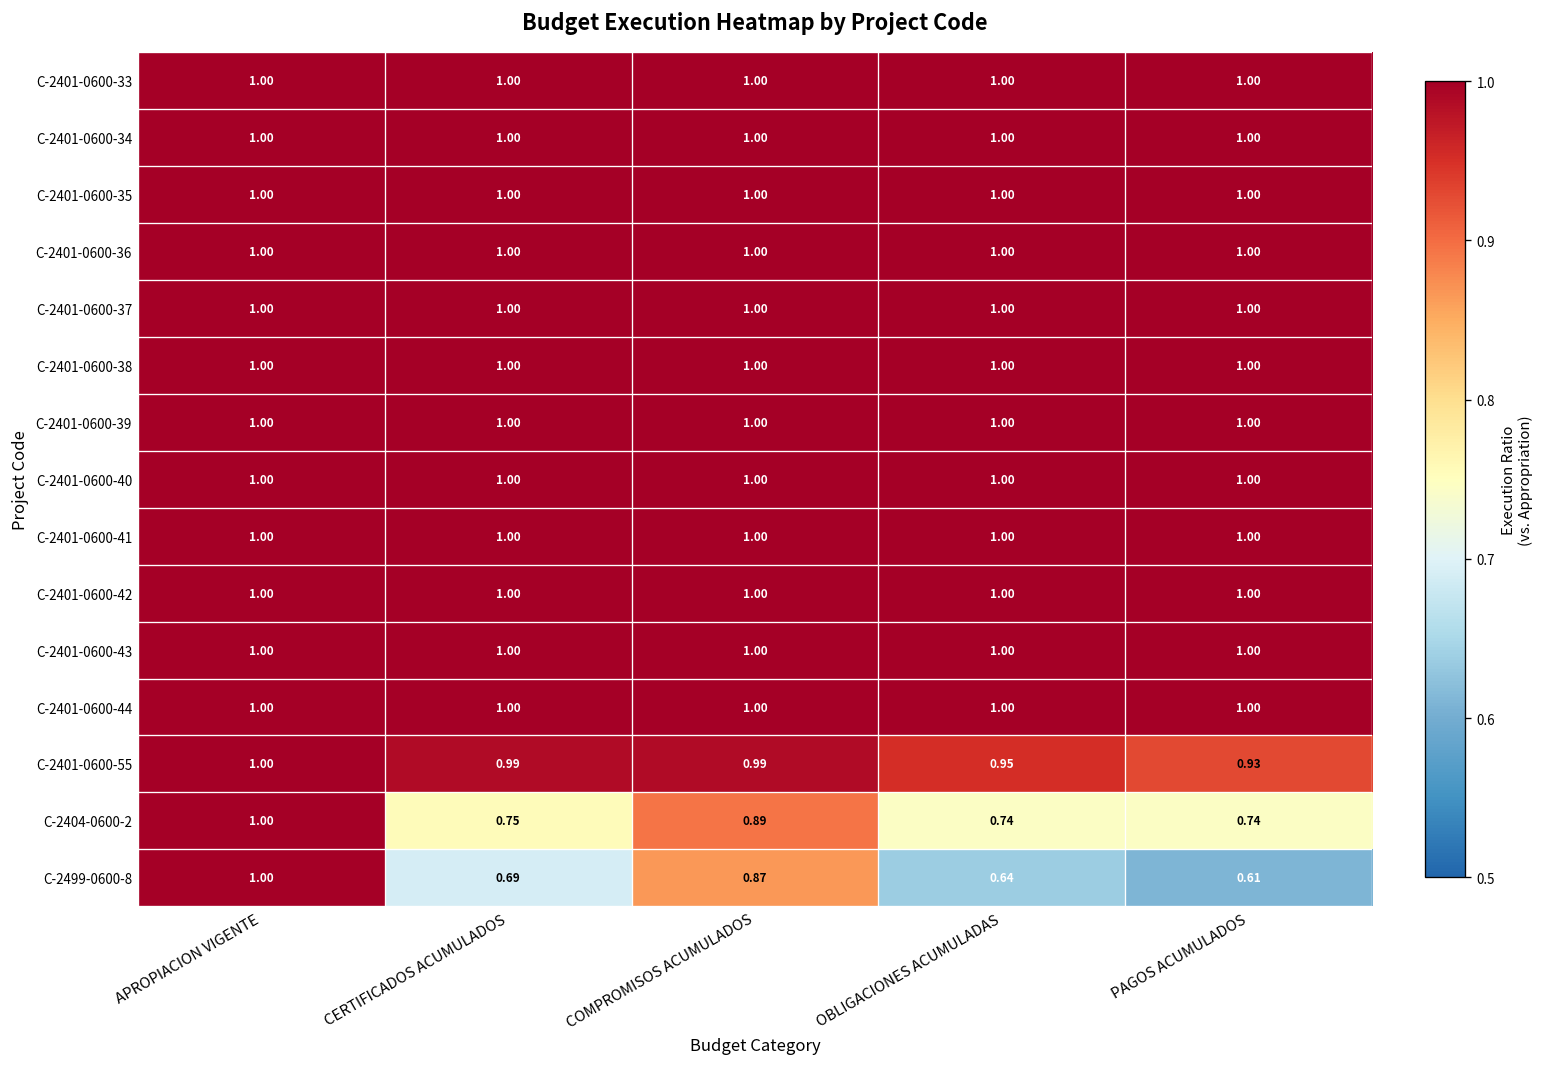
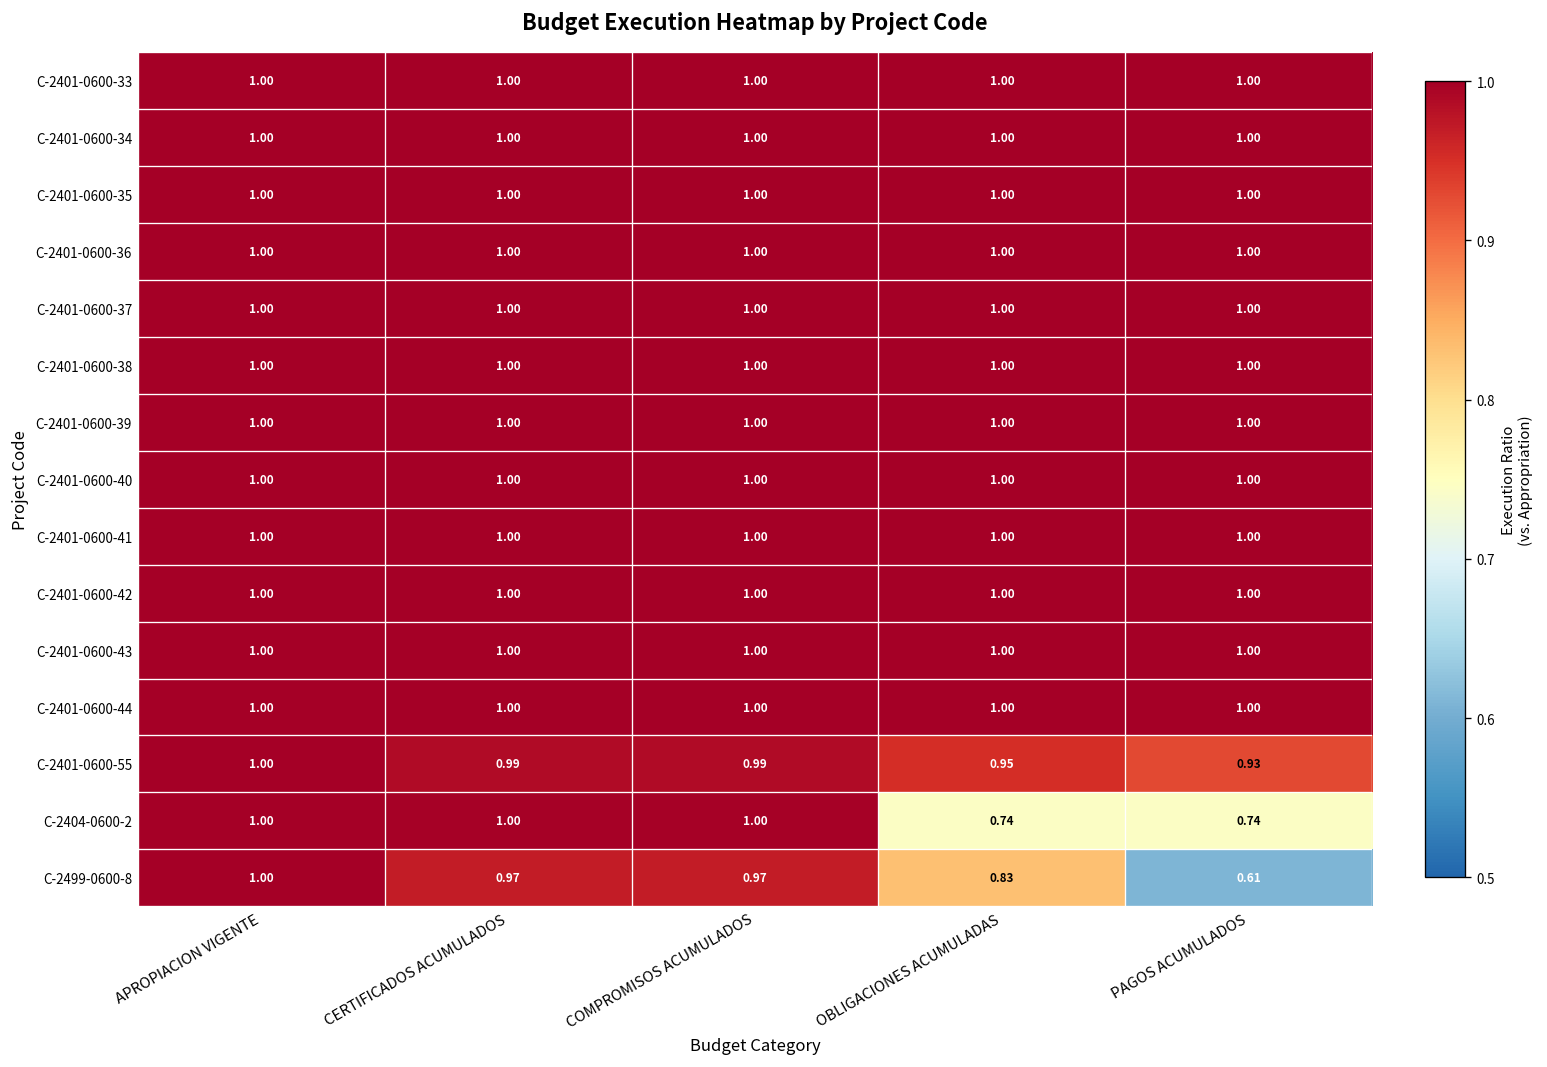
  {
    "C-2401-0600-33": {
      "APROPIACION VIGENTE": 1.00,
      "CERTIFICADOS ACUMULADOS": 1.00,
      "COMPROMISOS ACUMULADOS": 1.00,
      "OBLIGACIONES ACUMULADAS": 1.00,
      "PAGOS ACUMULADOS": 1.00
    },
    "C-2401-0600-34": {
      "APROPIACION VIGENTE": 1.00,
      "CERTIFICADOS ACUMULADOS": 1.00,
      "COMPROMISOS ACUMULADOS": 1.00,
      "OBLIGACIONES ACUMULADAS": 1.00,
      "PAGOS ACUMULADOS": 1.00
    },
    "C-2401-0600-35": {
      "APROPIACION VIGENTE": 1.00,
      "CERTIFICADOS ACUMULADOS": 1.00,
      "COMPROMISOS ACUMULADOS": 1.00,
      "OBLIGACIONES ACUMULADAS": 1.00,
      "PAGOS ACUMULADOS": 1.00
    },
    "C-2401-0600-36": {
      "APROPIACION VIGENTE": 1.00,
      "CERTIFICADOS ACUMULADOS": 1.00,
      "COMPROMISOS ACUMULADOS": 1.00,
      "OBLIGACIONES ACUMULADAS": 1.00,
      "PAGOS ACUMULADOS": 1.00
    },
    "C-2401-0600-37": {
      "APROPIACION VIGENTE": 1.00,
      "CERTIFICADOS ACUMULADOS": 1.00,
      "COMPROMISOS ACUMULADOS": 1.00,
      "OBLIGACIONES ACUMULADAS": 1.00,
      "PAGOS ACUMULADOS": 1.00
    },
    "C-2401-0600-38": {
      "APROPIACION VIGENTE": 1.00,
      "CERTIFICADOS ACUMULADOS": 1.00,
      "COMPROMISOS ACUMULADOS": 1.00,
      "OBLIGACIONES ACUMULADAS": 1.00,
      "PAGOS ACUMULADOS": 1.00
    },
    "C-2401-0600-39": {
      "APROPIACION VIGENTE": 1.00,
      "CERTIFICADOS ACUMULADOS": 1.00,
      "COMPROMISOS ACUMULADOS": 1.00,
      "OBLIGACIONES ACUMULADAS": 1.00,
      "PAGOS ACUMULADOS": 1.00
    },
    "C-2401-0600-40": {
      "APROPIACION VIGENTE": 1.00,
      "CERTIFICADOS ACUMULADOS": 1.00,
      "COMPROMISOS ACUMULADOS": 1.00,
      "OBLIGACIONES ACUMULADAS": 1.00,
      "PAGOS ACUMULADOS": 1.00
    },
    "C-2401-0600-41": {
      "APROPIACION VIGENTE": 1.00,
      "CERTIFICADOS ACUMULADOS": 1.00,
      "COMPROMISOS ACUMULADOS": 1.00,
      "OBLIGACIONES ACUMULADAS": 1.00,
      "PAGOS ACUMULADOS": 1.00
    },
    "C-2401-0600-42": {
      "APROPIACION VIGENTE": 1.00,
      "CERTIFICADOS ACUMULADOS": 1.00,
      "COMPROMISOS ACUMULADOS": 1.00,
      "OBLIGACIONES ACUMULADAS": 1.00,
      "PAGOS ACUMULADOS": 1.00
    },
    "C-2401-0600-43": {
      "APROPIACION VIGENTE": 1.00,
      "CERTIFICADOS ACUMULADOS": 1.00,
      "COMPROMISOS ACUMULADOS": 1.00,
      "OBLIGACIONES ACUMULADAS": 1.00,
      "PAGOS ACUMULADOS": 1.00
    },
    "C-2401-0600-44": {
      "APROPIACION VIGENTE": 1.00,
      "CERTIFICADOS ACUMULADOS": 1.00,
      "COMPROMISOS ACUMULADOS": 1.00,
      "OBLIGACIONES ACUMULADAS": 1.00,
      "PAGOS ACUMULADOS": 1.00
    },
    "C-2401-0600-55": {
      "APROPIACION VIGENTE": 1.00,
      "CERTIFICADOS ACUMULADOS": 0.99,
      "COMPROMISOS ACUMULADOS": 0.99,
      "OBLIGACIONES ACUMULADAS": 0.95,
      "PAGOS ACUMULADOS": 0.93
    },
    "C-2404-0600-2": {
      "APROPIACION VIGENTE": 1.00,
-     "CERTIFICADOS ACUMULADOS": 0.75,
-     "COMPROMISOS ACUMULADOS": 0.89,
+     "CERTIFICADOS ACUMULADOS": 1.00,
+     "COMPROMISOS ACUMULADOS": 1.00,
      "OBLIGACIONES ACUMULADAS": 0.74,
      "PAGOS ACUMULADOS": 0.74
    },
    "C-2499-0600-8": {
      "APROPIACION VIGENTE": 1.00,
-     "CERTIFICADOS ACUMULADOS": 0.69,
-     "COMPROMISOS ACUMULADOS": 0.87,
-     "OBLIGACIONES ACUMULADAS": 0.64,
+     "CERTIFICADOS ACUMULADOS": 0.97,
+     "COMPROMISOS ACUMULADOS": 0.97,
+     "OBLIGACIONES ACUMULADAS": 0.83,
      "PAGOS ACUMULADOS": 0.61
    }
  }
